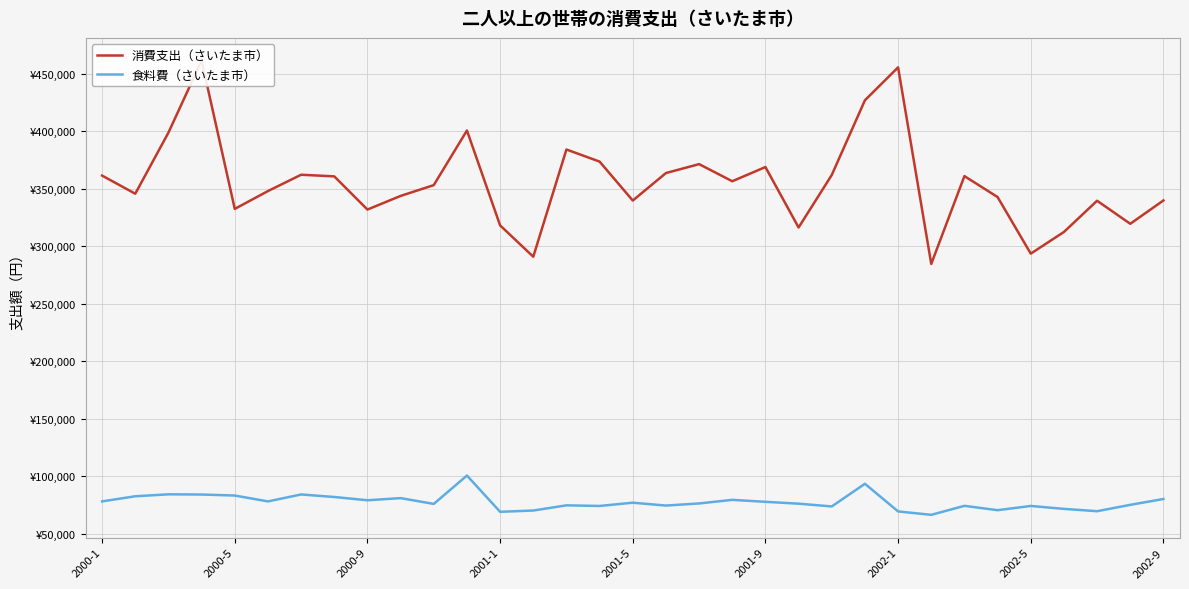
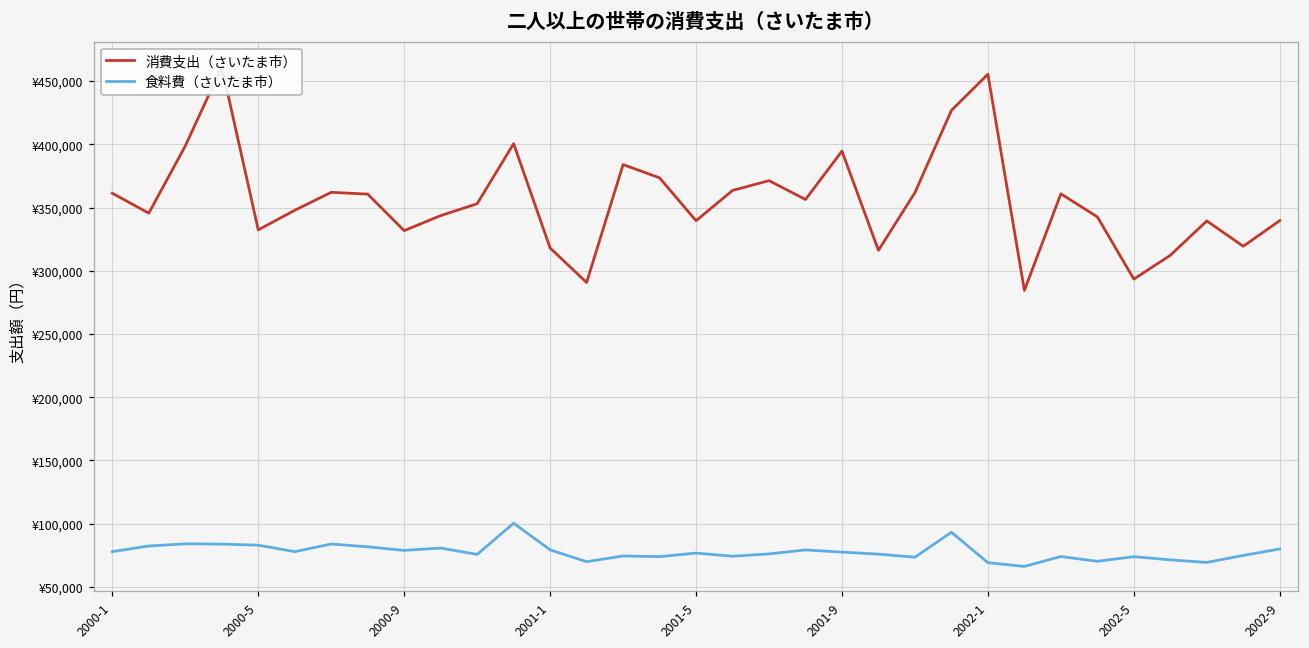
  {
    "消費支出（さいたま市）": {
      "2000-1": "¥361,000",
      "2000-5": "¥332,000",
      "2000-9": "¥332,000",
      "2001-1": "¥318,000",
      "2001-5": "¥340,000",
-     "2001-9": "¥369,000",
+     "2001-9": "¥395,000",
      "2002-1": "¥455,000",
      "2002-5": "¥293,000",
      "2002-9": "¥340,000"
    },
    "食料費（さいたま市）": {
      "2000-1": "¥78,000",
      "2000-5": "¥83,000",
      "2000-9": "¥79,000",
-     "2001-1": "¥69,000",
+     "2001-1": "¥79,000",
      "2001-5": "¥77,000",
      "2001-9": "¥78,000",
      "2002-1": "¥69,000",
      "2002-5": "¥74,000",
      "2002-9": "¥80,000"
    }
  }
